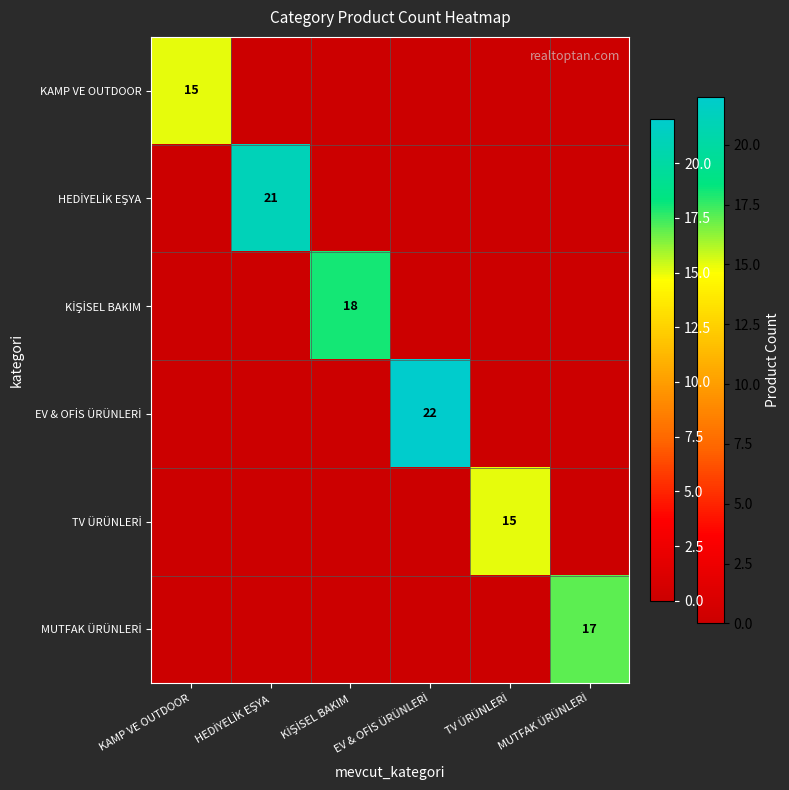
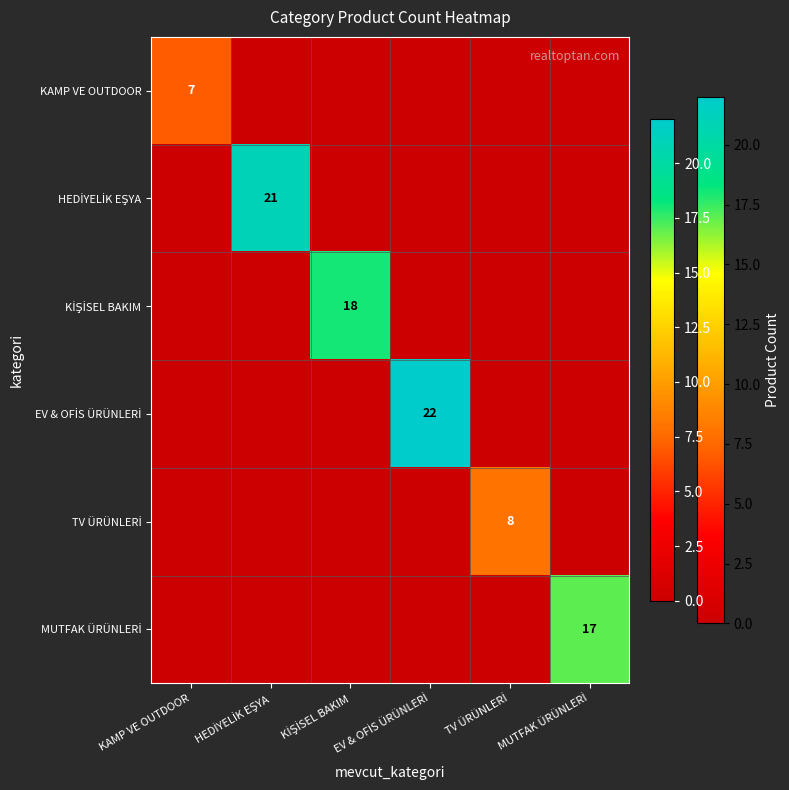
  {
    "KAMP VE OUTDOOR": {
-     "KAMP VE OUTDOOR": 15
+     "KAMP VE OUTDOOR": 7
    },
    "HEDİYELİK EŞYA": {
      "HEDİYELİK EŞYA": 21
    },
    "KİŞİSEL BAKIM": {
      "KİŞİSEL BAKIM": 18
    },
    "EV & OFİS ÜRÜNLERİ": {
      "EV & OFİS ÜRÜNLERİ": 22
    },
    "TV ÜRÜNLERİ": {
-     "TV ÜRÜNLERİ": 15
+     "TV ÜRÜNLERİ": 8
    },
    "MUTFAK ÜRÜNLERİ": {
      "MUTFAK ÜRÜNLERİ": 17
    }
  }
